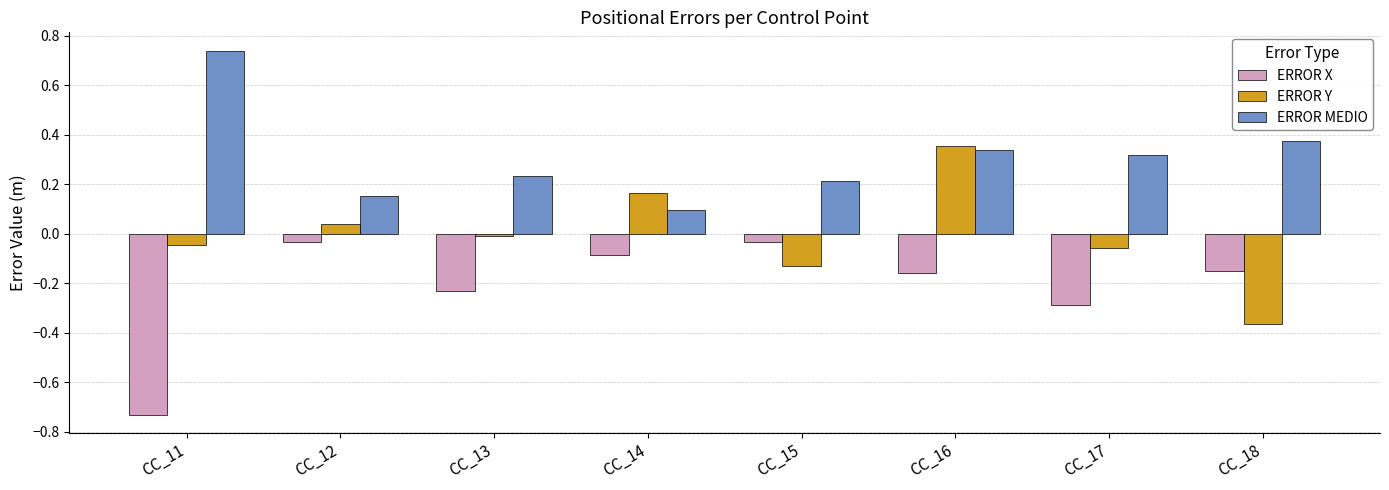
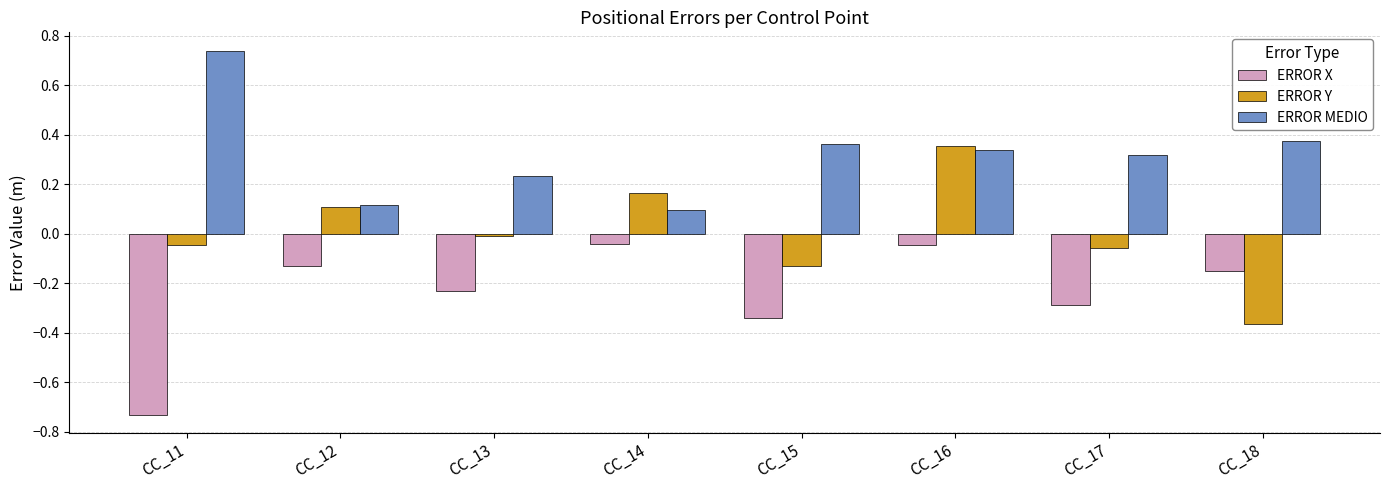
  {
    "ERROR X": {
      "CC_11": -0.73,
-     "CC_12": -0.04,
+     "CC_12": -0.13,
      "CC_13": -0.23,
-     "CC_14": -0.09,
-     "CC_15": -0.03,
-     "CC_16": -0.16,
+     "CC_14": -0.04,
+     "CC_15": -0.34,
+     "CC_16": -0.05,
      "CC_17": -0.29,
      "CC_18": -0.15
    },
    "ERROR Y": {
      "CC_11": -0.05,
-     "CC_12": 0.04,
+     "CC_12": 0.11,
      "CC_14": 0.16,
      "CC_15": -0.13,
      "CC_16": 0.36,
      "CC_17": -0.06,
      "CC_18": -0.37
    },
    "ERROR MEDIO": {
      "CC_11": 0.74,
-     "CC_12": 0.15,
+     "CC_12": 0.11,
      "CC_13": 0.23,
      "CC_14": 0.10,
-     "CC_15": 0.21,
+     "CC_15": 0.36,
      "CC_16": 0.34,
      "CC_17": 0.32,
      "CC_18": 0.37
    }
  }
